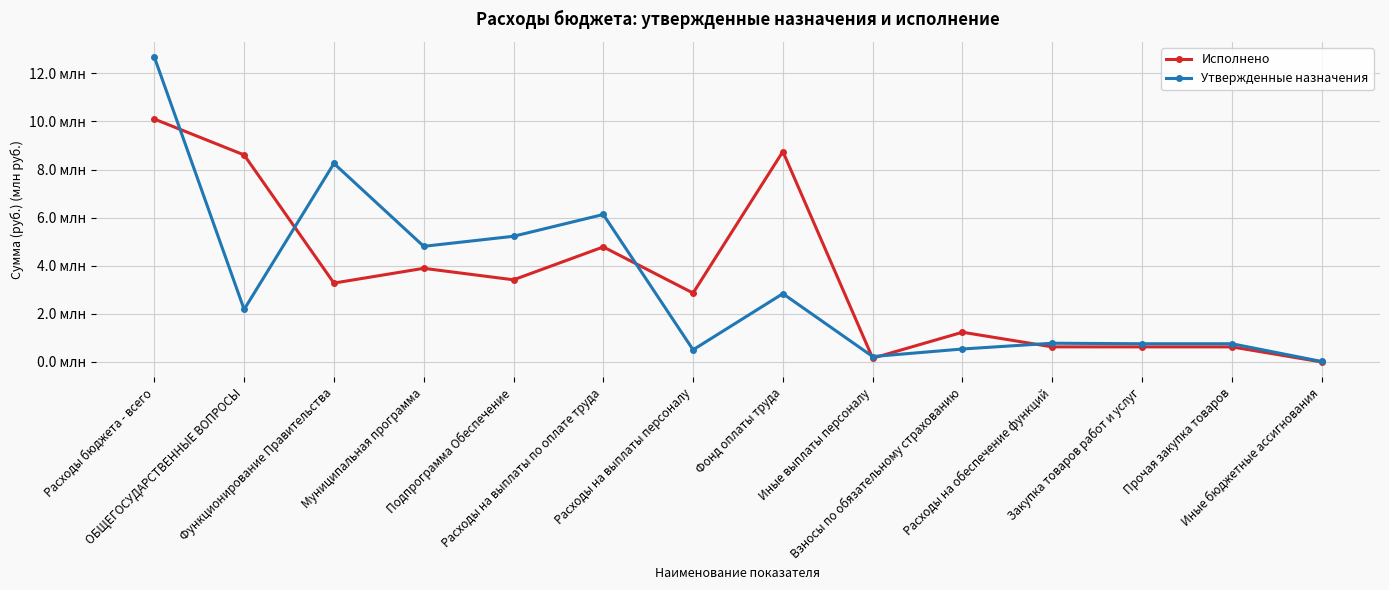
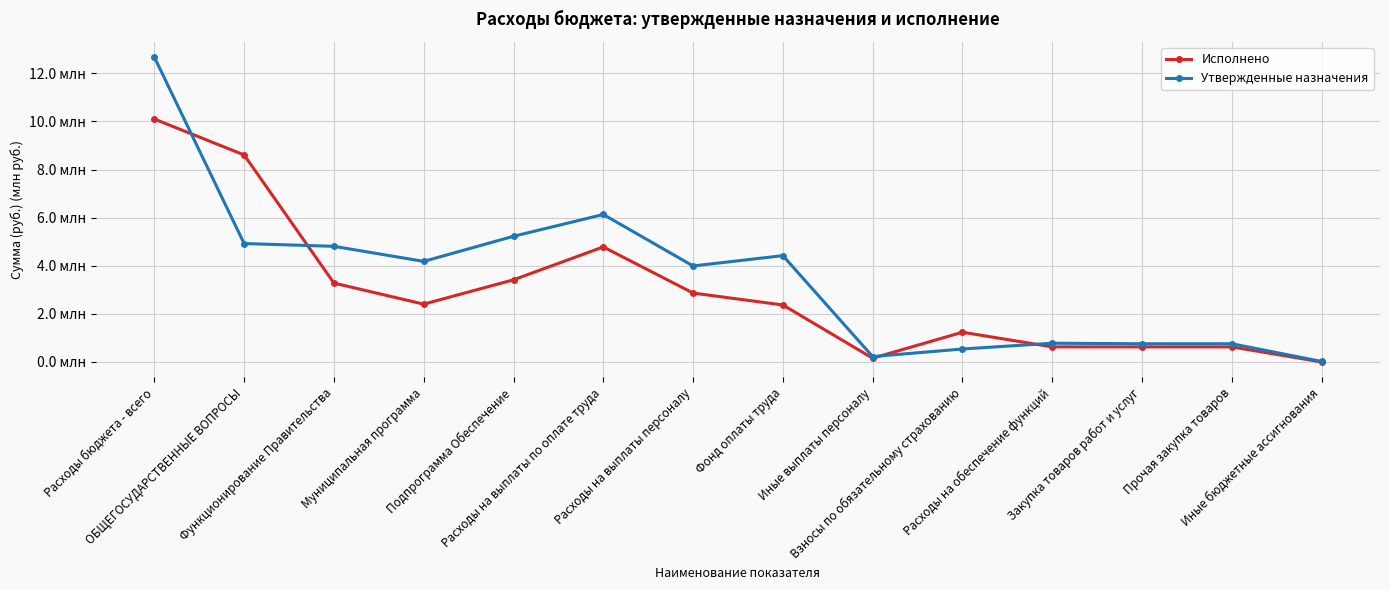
  {
    "Исполнено": {
      "Расходы бюджета - всего": "10.1 млн",
      "ОБЩЕГОСУДАРСТВЕННЫЕ ВОПРОСЫ": "8.6 млн",
      "Функционирование Правительства": "3.3 млн",
-     "Муниципальная программа": "3.9 млн",
+     "Муниципальная программа": "2.4 млн",
      "Подпрограмма Обеспечение": "3.4 млн",
      "Расходы на выплаты по оплате труда": "4.8 млн",
      "Расходы на выплаты персоналу": "2.9 млн",
-     "Фонд оплаты труда": "8.8 млн",
+     "Фонд оплаты труда": "2.4 млн",
      "Взносы по обязательному страхованию": "1.2 млн",
      "Расходы на обеспечение функций": "0.6 млн",
      "Закупка товаров работ и услуг": "0.6 млн",
      "Прочая закупка товаров": "0.6 млн"
    },
    "Утвержденные назначения": {
      "Расходы бюджета - всего": "12.7 млн",
-     "ОБЩЕГОСУДАРСТВЕННЫЕ ВОПРОСЫ": "2.2 млн",
-     "Функционирование Правительства": "8.3 млн",
-     "Муниципальная программа": "4.8 млн",
+     "ОБЩЕГОСУДАРСТВЕННЫЕ ВОПРОСЫ": "4.9 млн",
+     "Функционирование Правительства": "4.8 млн",
+     "Муниципальная программа": "4.2 млн",
      "Подпрограмма Обеспечение": "5.2 млн",
      "Расходы на выплаты по оплате труда": "6.1 млн",
-     "Расходы на выплаты персоналу": "0.5 млн",
-     "Фонд оплаты труда": "2.8 млн",
+     "Расходы на выплаты персоналу": "4.0 млн",
+     "Фонд оплаты труда": "4.4 млн",
      "Взносы по обязательному страхованию": "0.5 млн",
      "Расходы на обеспечение функций": "0.8 млн",
      "Закупка товаров работ и услуг": "0.8 млн",
      "Прочая закупка товаров": "0.8 млн"
    }
  }
